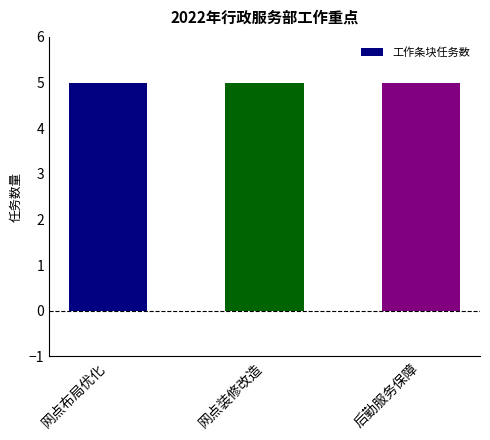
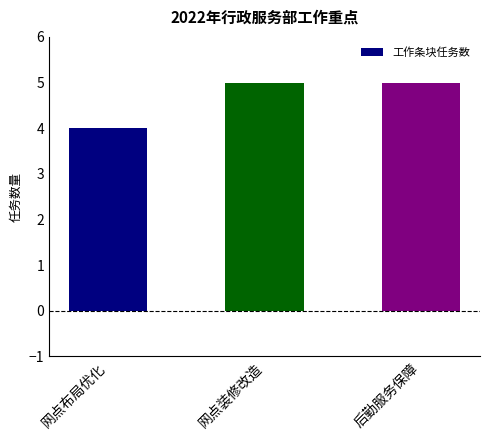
  {
-   "网点布局优化": 5,
+   "网点布局优化": 4,
    "网点装修改造": 5,
    "后勤服务保障": 5
  }
